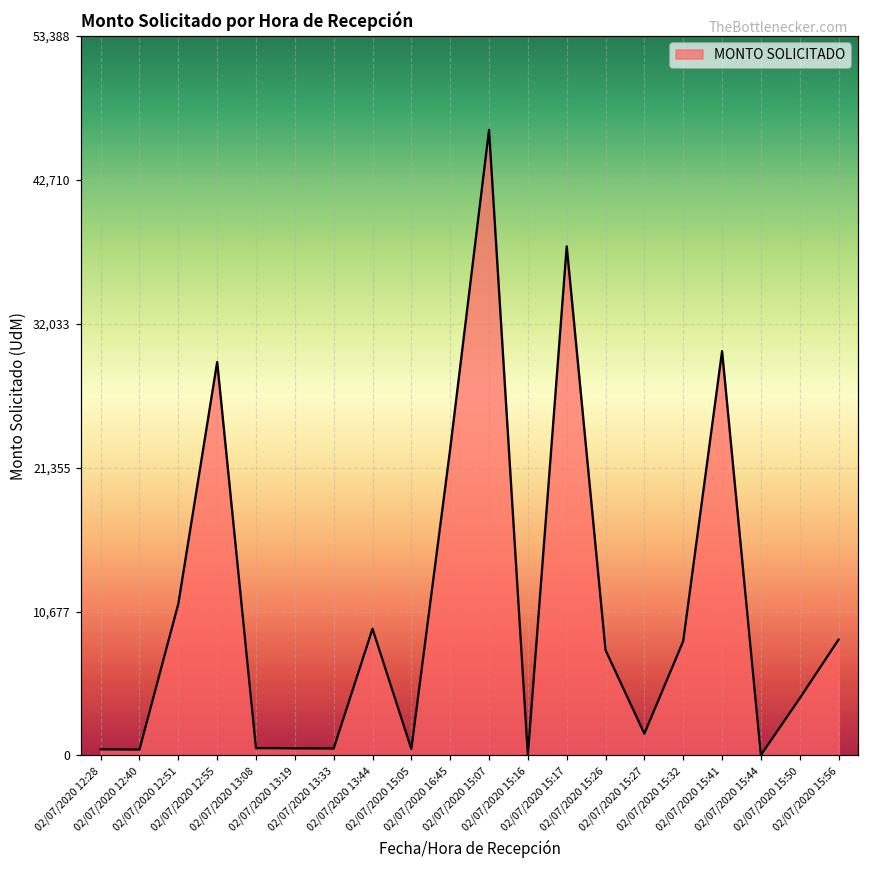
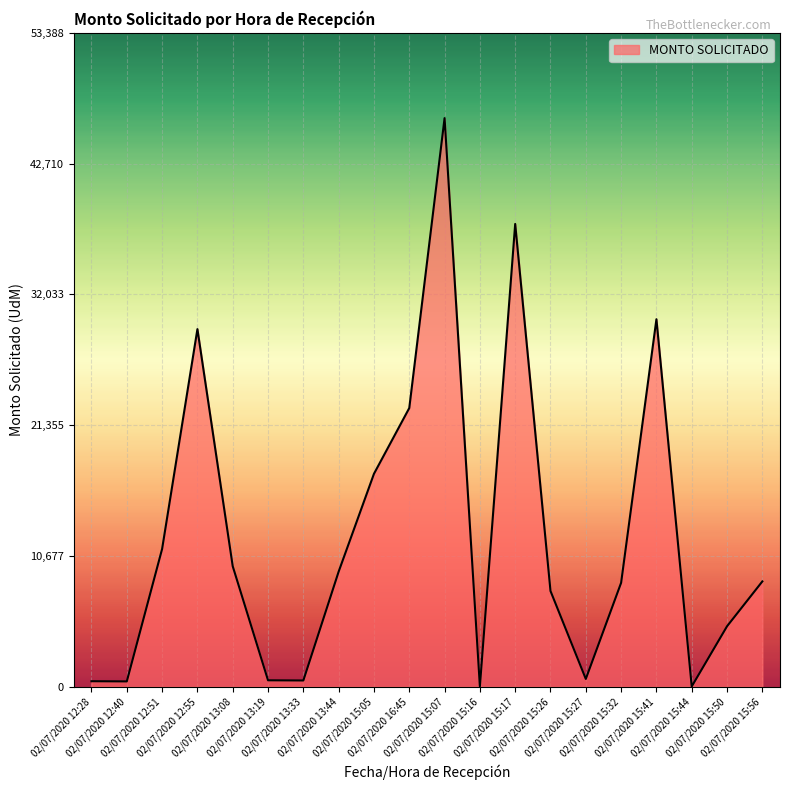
  {
    "02/07/2020 12:28": "400",
    "02/07/2020 12:40": "400",
    "02/07/2020 12:51": "11,200",
    "02/07/2020 12:55": "29,200",
-   "02/07/2020 13:08": "500",
+   "02/07/2020 13:08": "9,800",
    "02/07/2020 13:19": "500",
    "02/07/2020 13:33": "500",
    "02/07/2020 13:44": "9,400",
-   "02/07/2020 15:05": "500",
+   "02/07/2020 15:05": "17,400",
    "02/07/2020 16:45": "22,800",
    "02/07/2020 15:07": "46,400",
    "02/07/2020 15:16": "0",
    "02/07/2020 15:17": "37,800",
    "02/07/2020 15:26": "7,800",
-   "02/07/2020 15:27": "1,600",
+   "02/07/2020 15:27": "600",
    "02/07/2020 15:32": "8,500",
    "02/07/2020 15:41": "30,000",
    "02/07/2020 15:44": "0",
-   "02/07/2020 15:50": "4,200",
+   "02/07/2020 15:50": "4,900",
    "02/07/2020 15:56": "8,600"
  }
